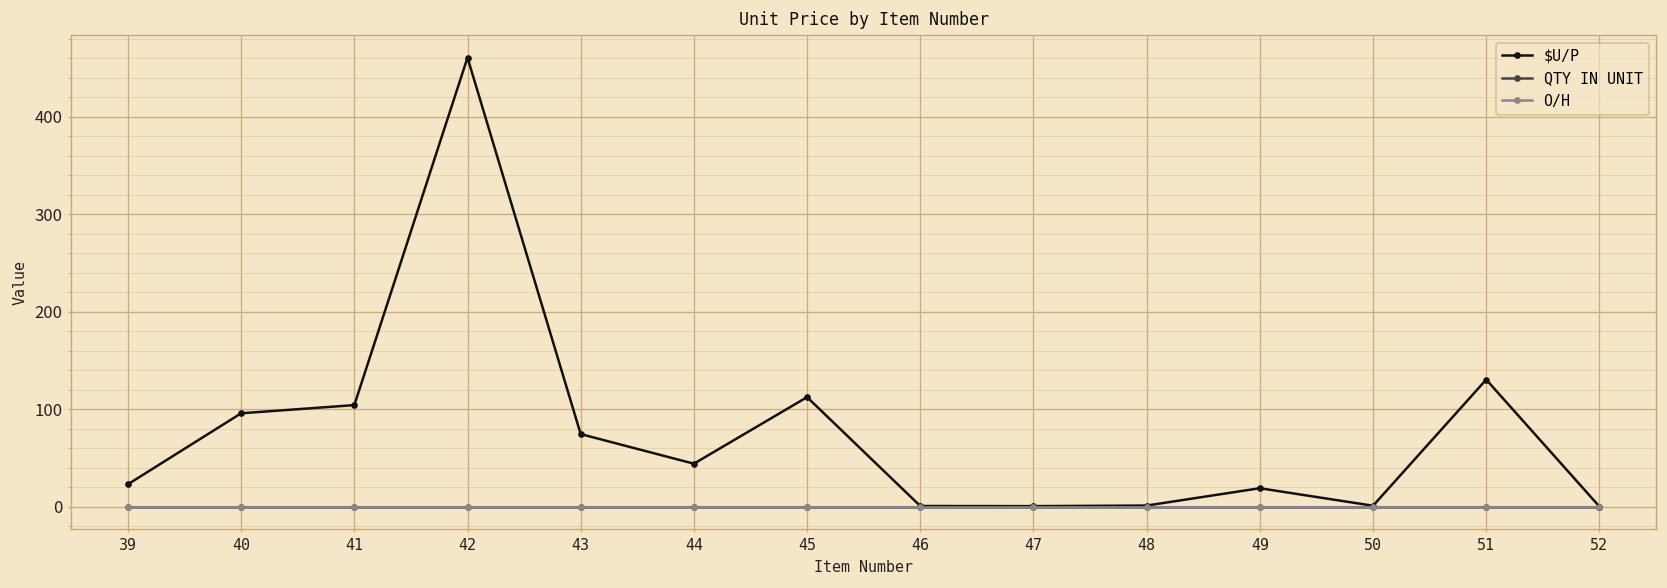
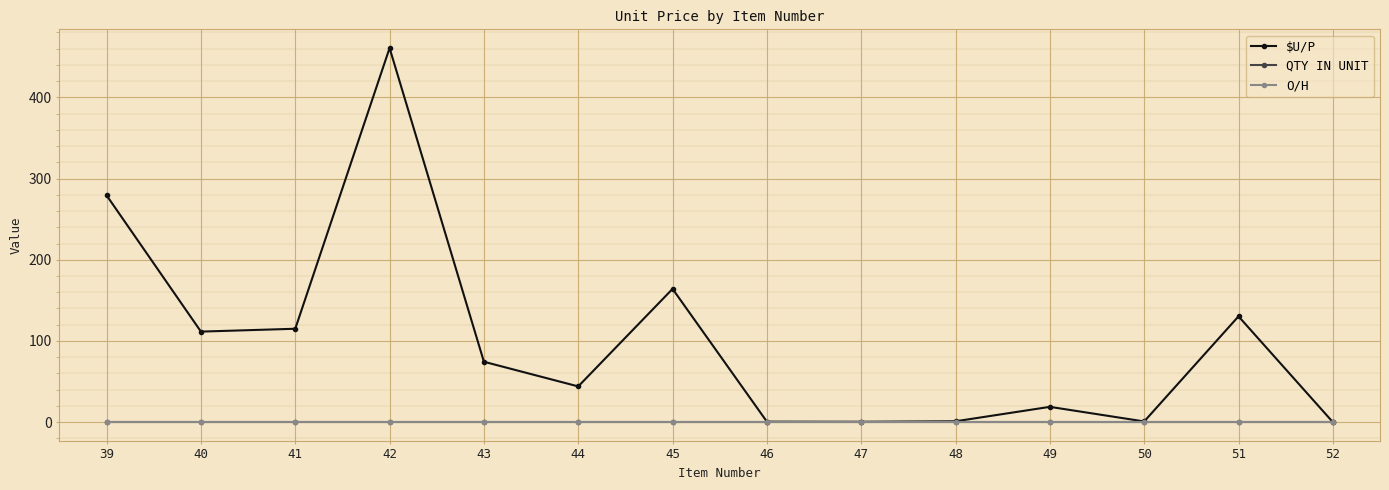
  {
    "$U/P": {
-     "39": 20,
-     "40": 100,
-     "41": 100,
+     "39": 280,
+     "40": 110,
+     "41": 120,
      "42": 460,
      "43": 70,
      "44": 40,
-     "45": 110,
+     "45": 160,
      "49": 20,
      "51": 130
    },
    "O/H": {
      "39": 0,
      "40": 0,
      "41": 0,
      "42": 0,
      "43": 0,
      "44": 0,
      "45": 0,
      "49": 0,
      "51": 0
    }
  }
